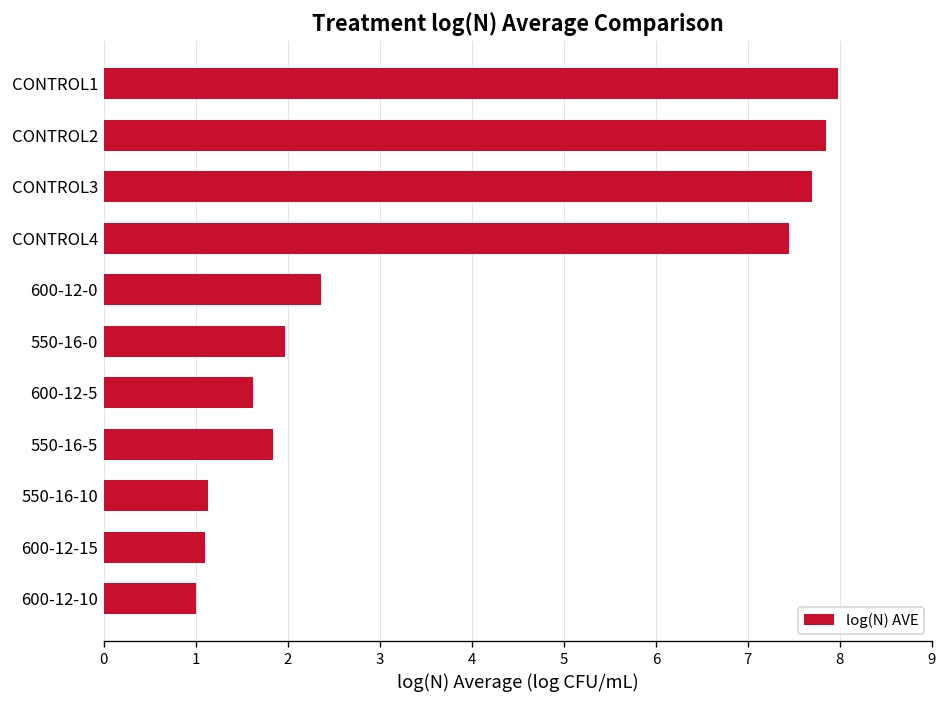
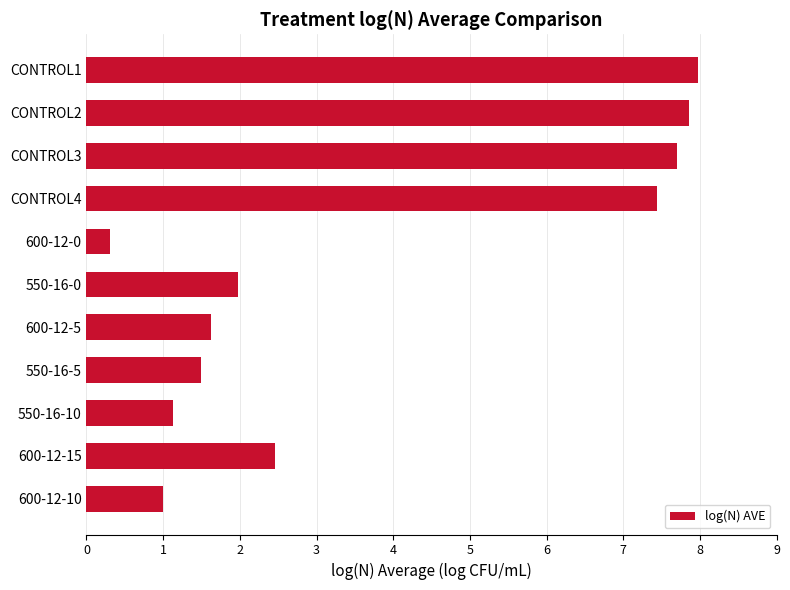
  {
    "CONTROL1": 8.0,
    "CONTROL2": 7.9,
    "CONTROL3": 7.7,
    "CONTROL4": 7.4,
-   "600-12-0": 2.4,
+   "600-12-0": 0.3,
    "550-16-0": 2.0,
    "600-12-5": 1.6,
-   "550-16-5": 1.8,
+   "550-16-5": 1.5,
    "550-16-10": 1.1,
-   "600-12-15": 1.1,
+   "600-12-15": 2.5,
    "600-12-10": 1.0
  }
